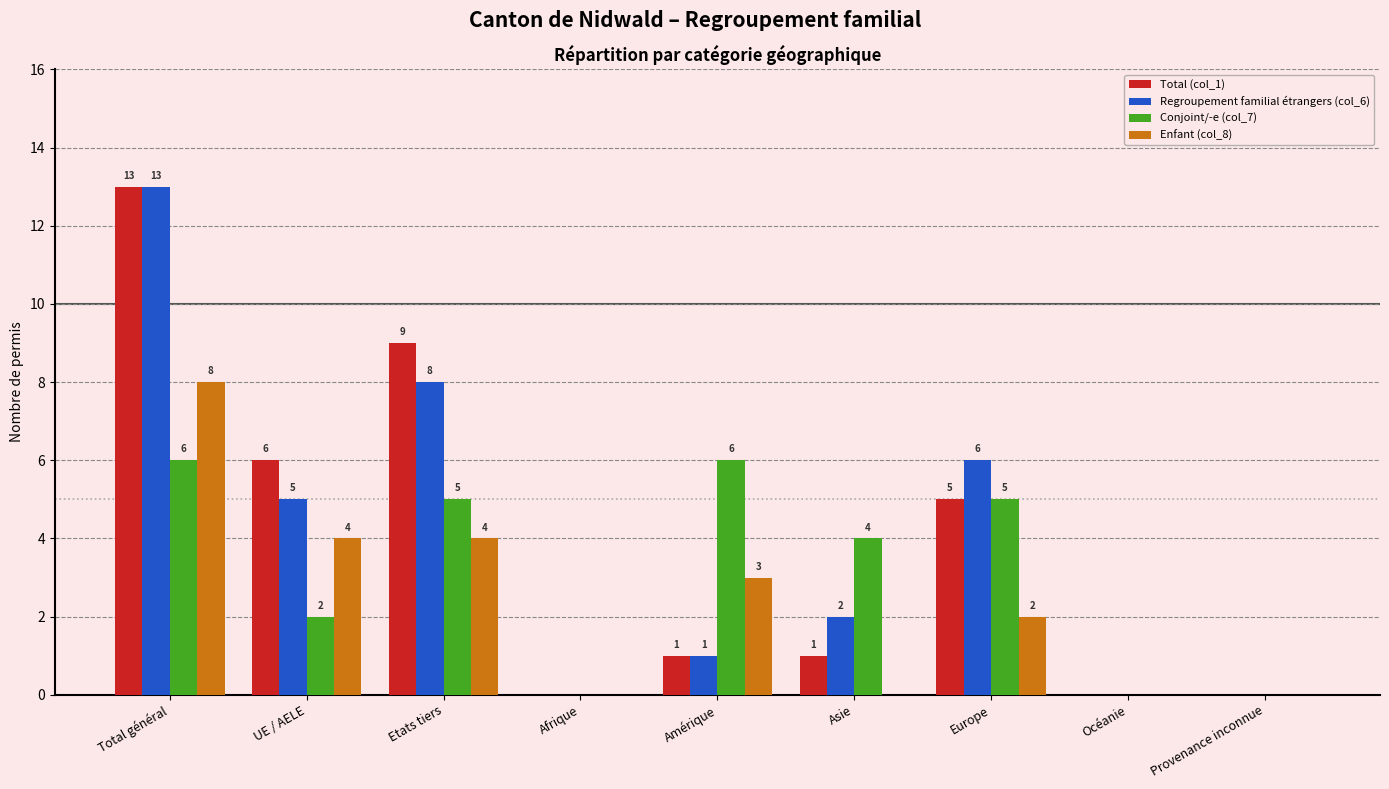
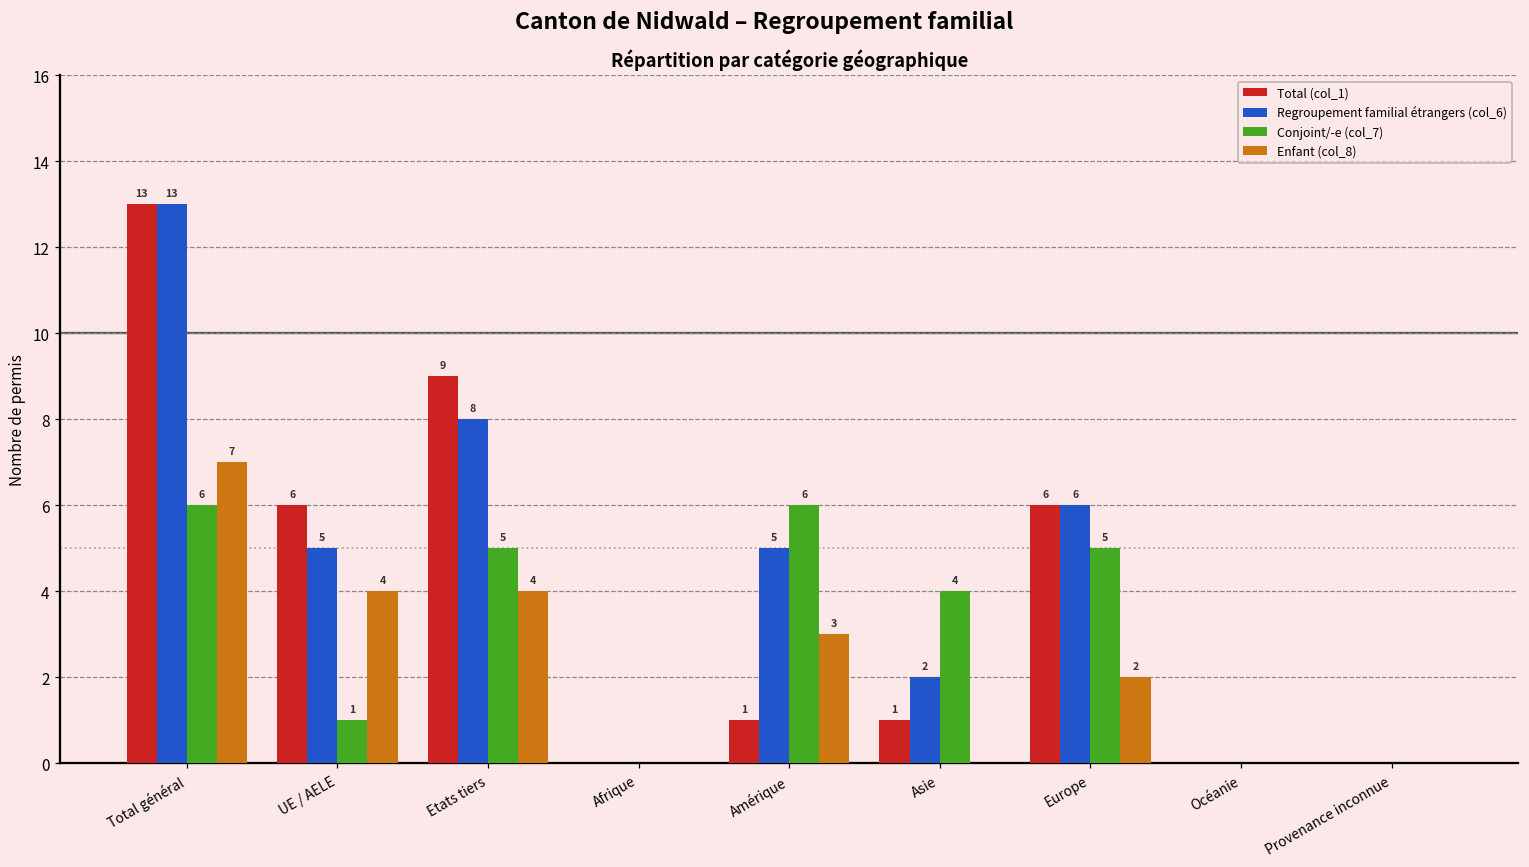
  {
    "Total (col_1)": {
      "Total général": 13,
      "UE / AELE": 6,
      "Etats tiers": 9,
      "Amérique": 1,
      "Asie": 1,
-     "Europe": 5
+     "Europe": 6
    },
    "Regroupement familial étrangers (col_6)": {
      "Total général": 13,
      "UE / AELE": 5,
      "Etats tiers": 8,
-     "Amérique": 1,
+     "Amérique": 5,
      "Asie": 2,
      "Europe": 6
    },
    "Conjoint/-e (col_7)": {
      "Total général": 6,
-     "UE / AELE": 2,
+     "UE / AELE": 1,
      "Etats tiers": 5,
      "Amérique": 6,
      "Asie": 4,
      "Europe": 5
    },
    "Enfant (col_8)": {
-     "Total général": 8,
+     "Total général": 7,
      "UE / AELE": 4,
      "Etats tiers": 4,
      "Amérique": 3,
      "Europe": 2
    }
  }
